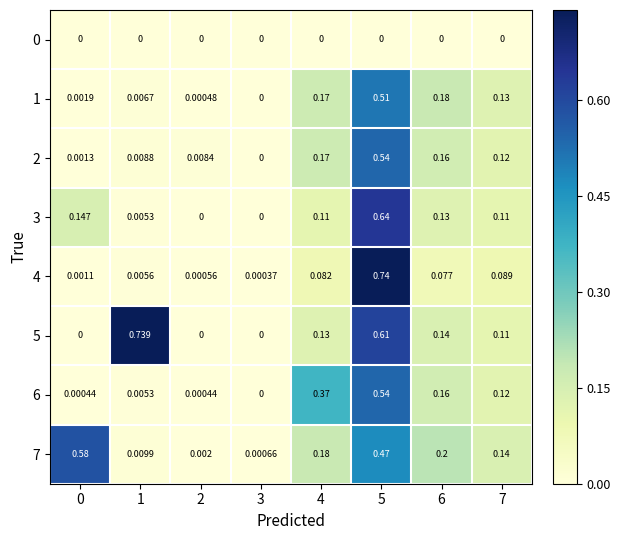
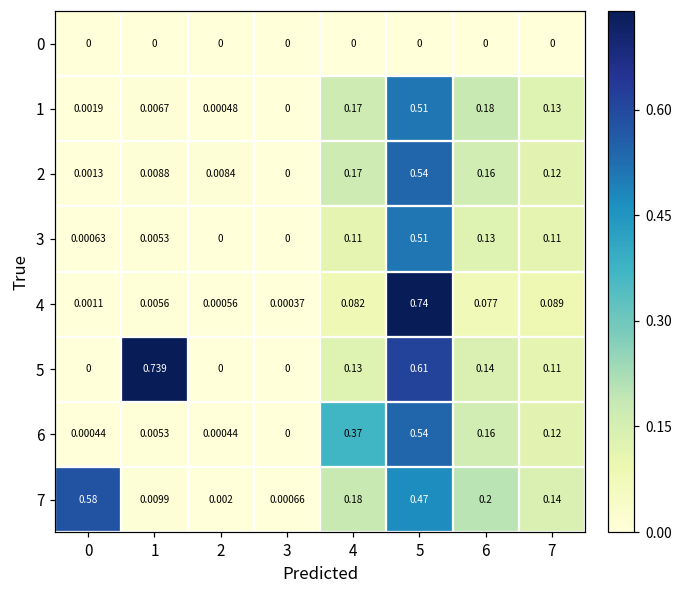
  {
    "0": {
      "0": 0,
      "1": 0,
      "2": 0,
      "3": 0,
      "4": 0,
      "5": 0,
      "6": 0,
      "7": 0
    },
    "1": {
      "0": 0.0019,
      "1": 0.0067,
      "2": 0.00048,
      "3": 0,
      "4": 0.17,
      "5": 0.51,
      "6": 0.18,
      "7": 0.13
    },
    "2": {
      "0": 0.0013,
      "1": 0.0088,
      "2": 0.0084,
      "3": 0,
      "4": 0.17,
      "5": 0.54,
      "6": 0.16,
      "7": 0.12
    },
    "3": {
-     "0": 0.147,
+     "0": 0.00063,
      "1": 0.0053,
      "2": 0,
      "3": 0,
      "4": 0.11,
-     "5": 0.64,
+     "5": 0.51,
      "6": 0.13,
      "7": 0.11
    },
    "4": {
      "0": 0.0011,
      "1": 0.0056,
      "2": 0.00056,
      "3": 0.00037,
      "4": 0.082,
      "5": 0.74,
      "6": 0.077,
      "7": 0.089
    },
    "5": {
      "0": 0,
      "1": 0.739,
      "2": 0,
      "3": 0,
      "4": 0.13,
      "5": 0.61,
      "6": 0.14,
      "7": 0.11
    },
    "6": {
      "0": 0.00044,
      "1": 0.0053,
      "2": 0.00044,
      "3": 0,
      "4": 0.37,
      "5": 0.54,
      "6": 0.16,
      "7": 0.12
    },
    "7": {
      "0": 0.58,
      "1": 0.0099,
      "2": 0.002,
      "3": 0.00066,
      "4": 0.18,
      "5": 0.47,
      "6": 0.2,
      "7": 0.14
    }
  }
